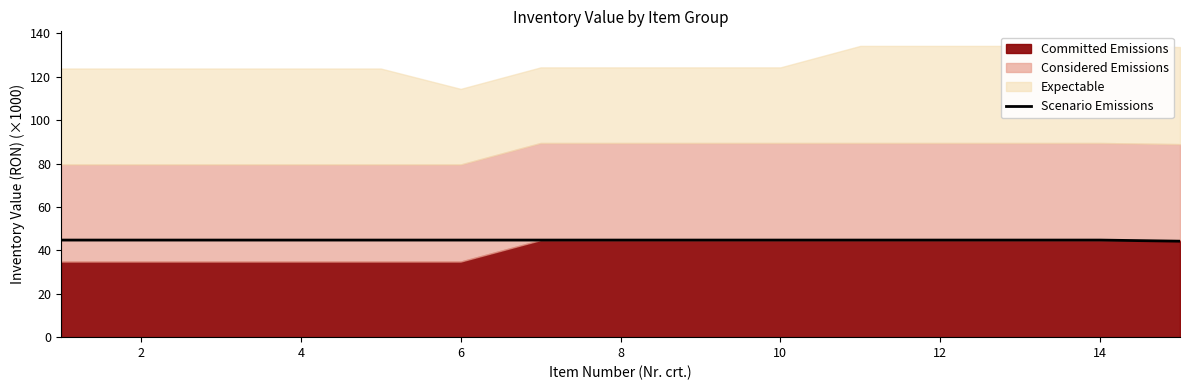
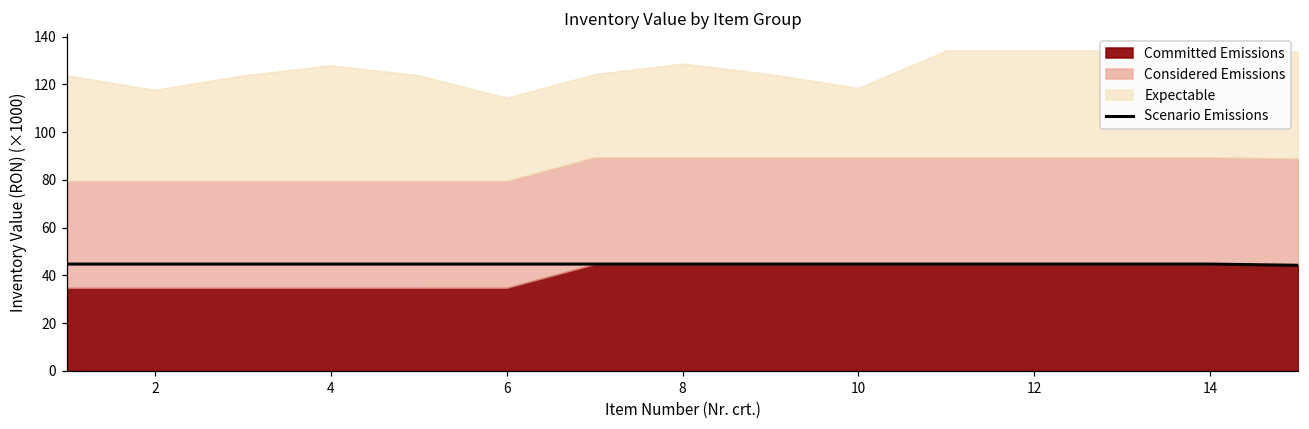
  {
    "Scenario Emissions": {
      "2": 45,
      "4": 45,
      "6": 45
    },
    "Committed Emissions": {
      "2": 35,
      "4": 35,
      "6": 35
    },
    "Considered Emissions": {
      "2": 45,
      "4": 45,
      "6": 45,
      "8": 45,
      "10": 45,
      "12": 45,
      "14": 45
    },
    "Expectable": {
-     "2": 44,
-     "4": 44,
+     "2": 38,
+     "4": 48,
      "6": 35,
-     "8": 35,
-     "10": 35,
+     "8": 39,
+     "10": 29,
      "12": 45
    }
  }
